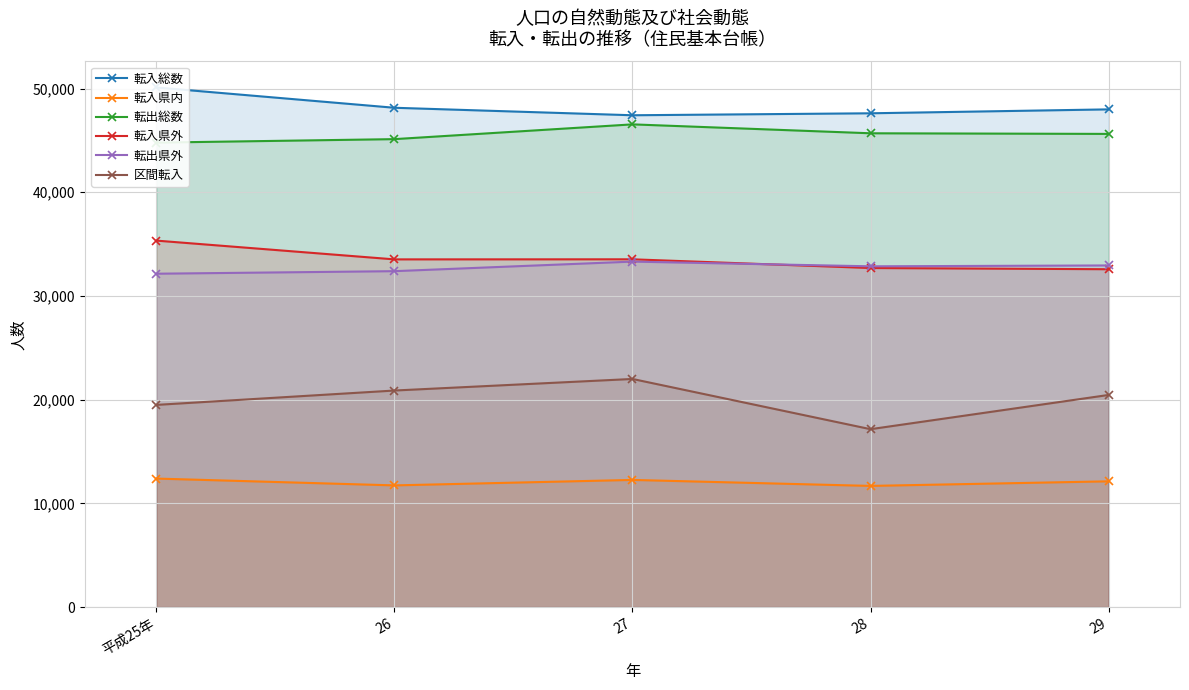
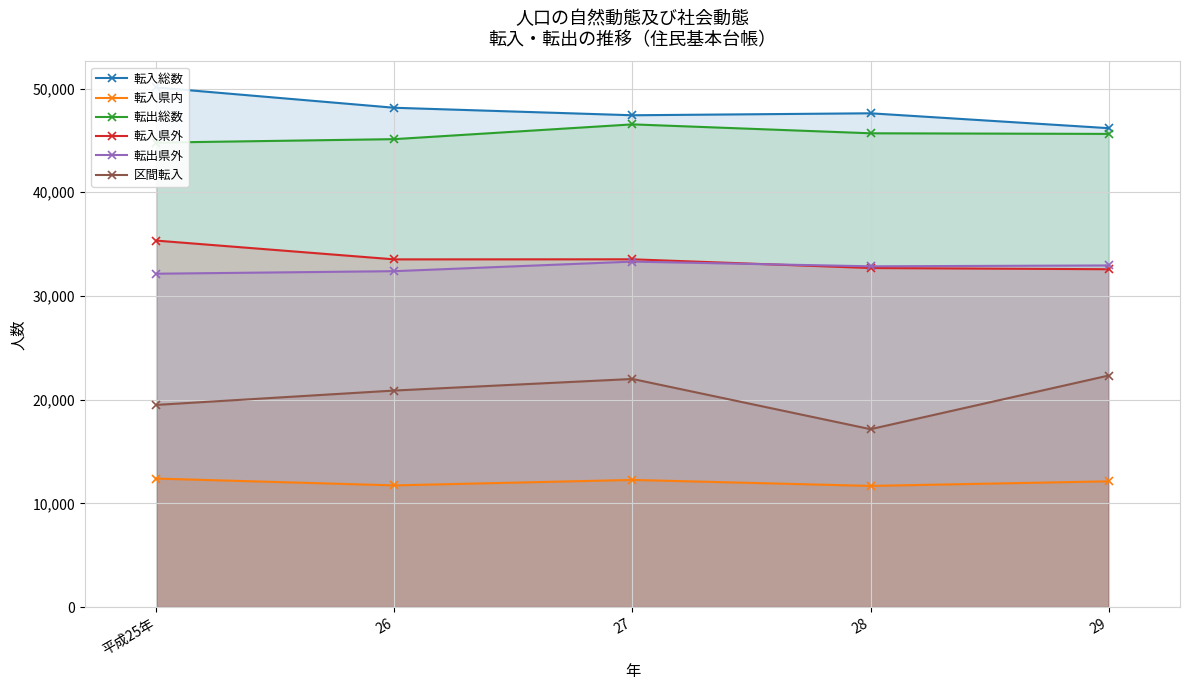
  {
    "転入総数": {
      "26": "48,100",
      "27": "47,400",
      "28": "47,600",
-     "29": "48,000"
+     "29": "46,200"
    },
    "転入県内": {
      "平成25年": "12,400",
      "26": "11,700",
      "27": "12,300",
      "28": "11,700",
      "29": "12,100"
    },
    "転出総数": {
      "26": "45,100",
      "27": "46,500",
      "28": "45,700",
      "29": "45,600"
    },
    "転入県外": {
      "平成25年": "35,300",
      "26": "33,500",
      "29": "32,600"
    },
    "転出県外": {
      "平成25年": "32,100",
      "26": "32,400",
      "29": "32,900"
    },
    "区間転入": {
      "平成25年": "19,500",
      "26": "20,900",
      "27": "22,000",
      "28": "17,200",
-     "29": "20,500"
+     "29": "22,300"
    }
  }
